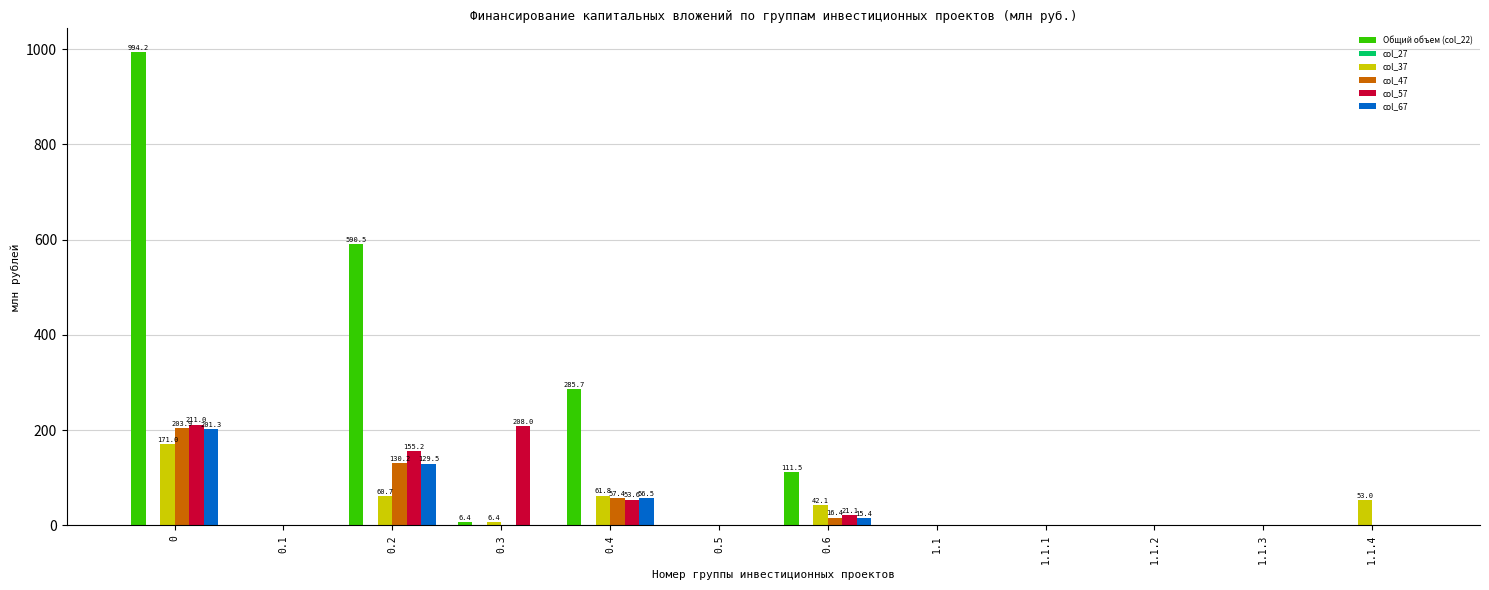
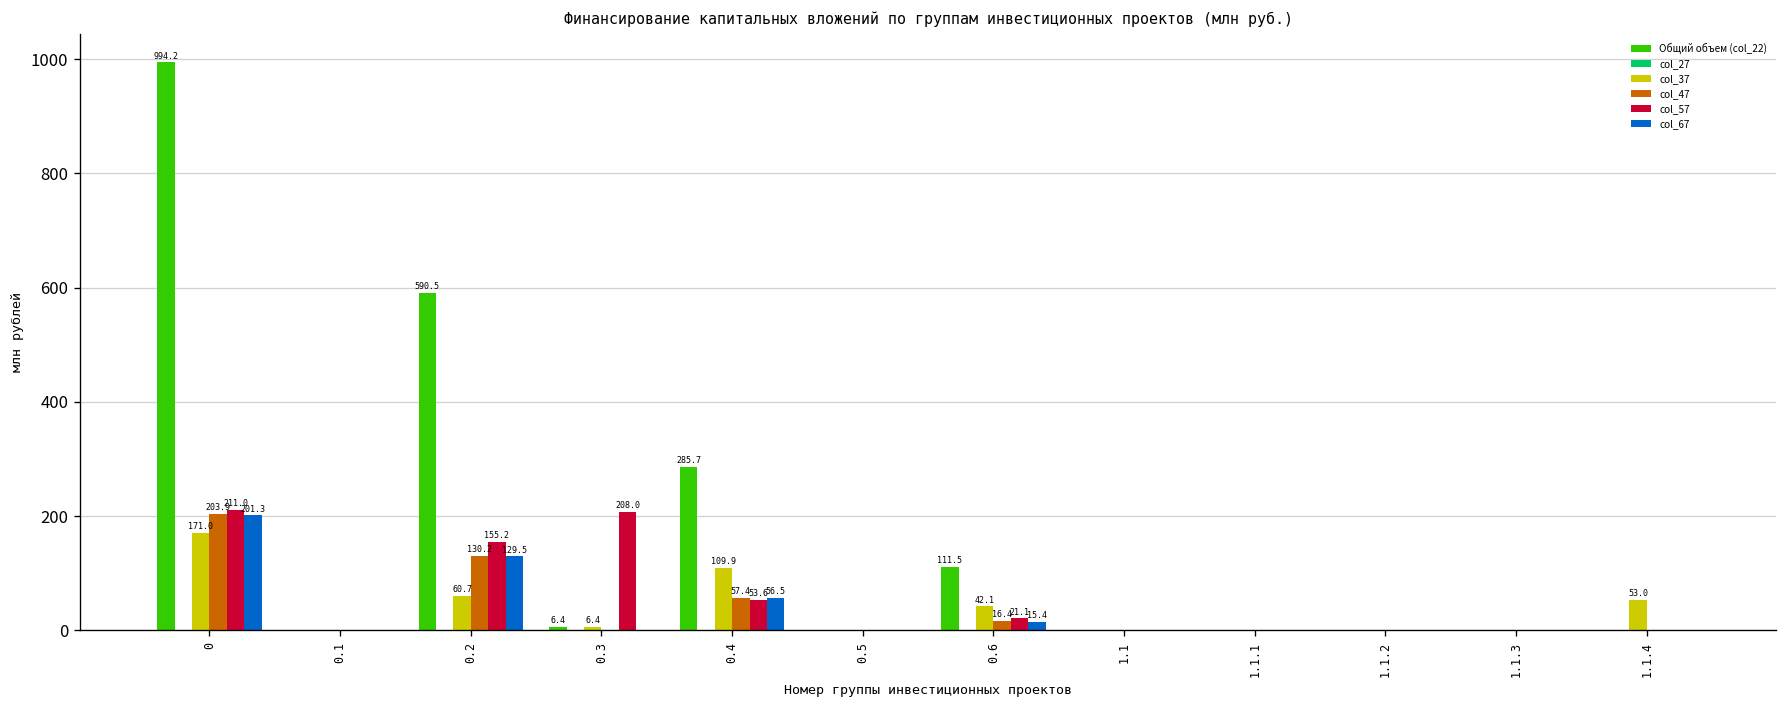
  {
    "Общий объем (col_22)": {
      "0": 994.2,
      "0.2": 590.5,
      "0.3": 6.4,
      "0.4": 285.7,
      "0.6": 111.5
    },
    "col_27": {
      "0": 0,
      "0.1": 0,
      "0.2": 0,
      "0.3": 0,
      "0.4": 0,
      "0.5": 0,
      "0.6": 0,
      "1.1": 0,
      "1.1.1": 0,
      "1.1.2": 0,
      "1.1.3": 0,
      "1.1.4": 0
    },
    "col_37": {
      "0": 171.0,
      "0.2": 60.7,
      "0.3": 6.4,
-     "0.4": 61.8,
+     "0.4": 109.9,
      "0.6": 42.1,
      "1.1.4": 53.0
    },
    "col_47": {
      "0": 203.9,
      "0.2": 130.2,
      "0.4": 57.4,
      "0.6": 16.4
    },
    "col_57": {
      "0": 211.0,
      "0.2": 155.2,
      "0.3": 208.0,
      "0.4": 53.6,
      "0.6": 21.1
    },
    "col_67": {
      "0": 201.3,
      "0.2": 129.5,
      "0.4": 56.5,
      "0.6": 15.4
    }
  }
